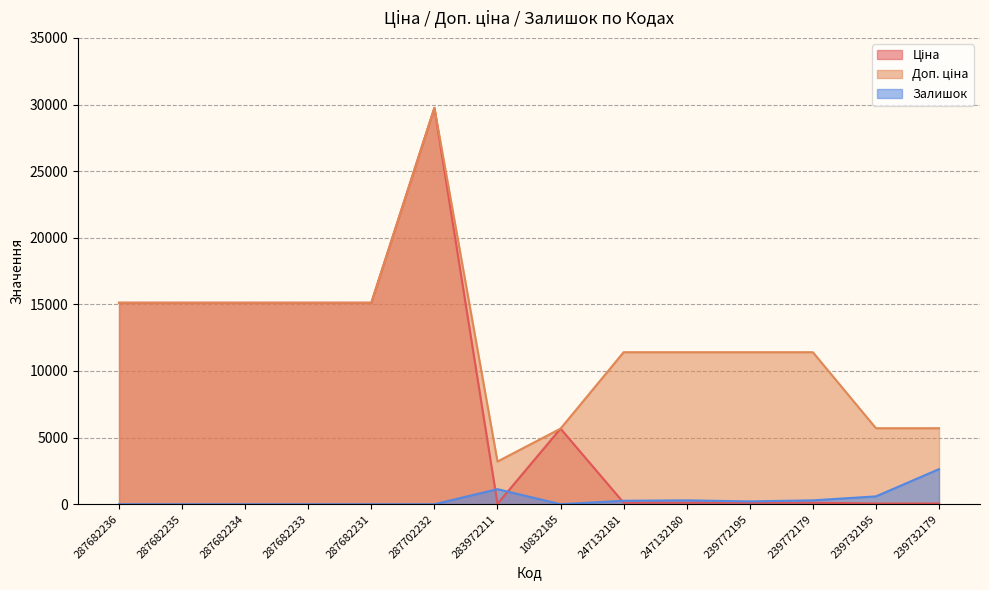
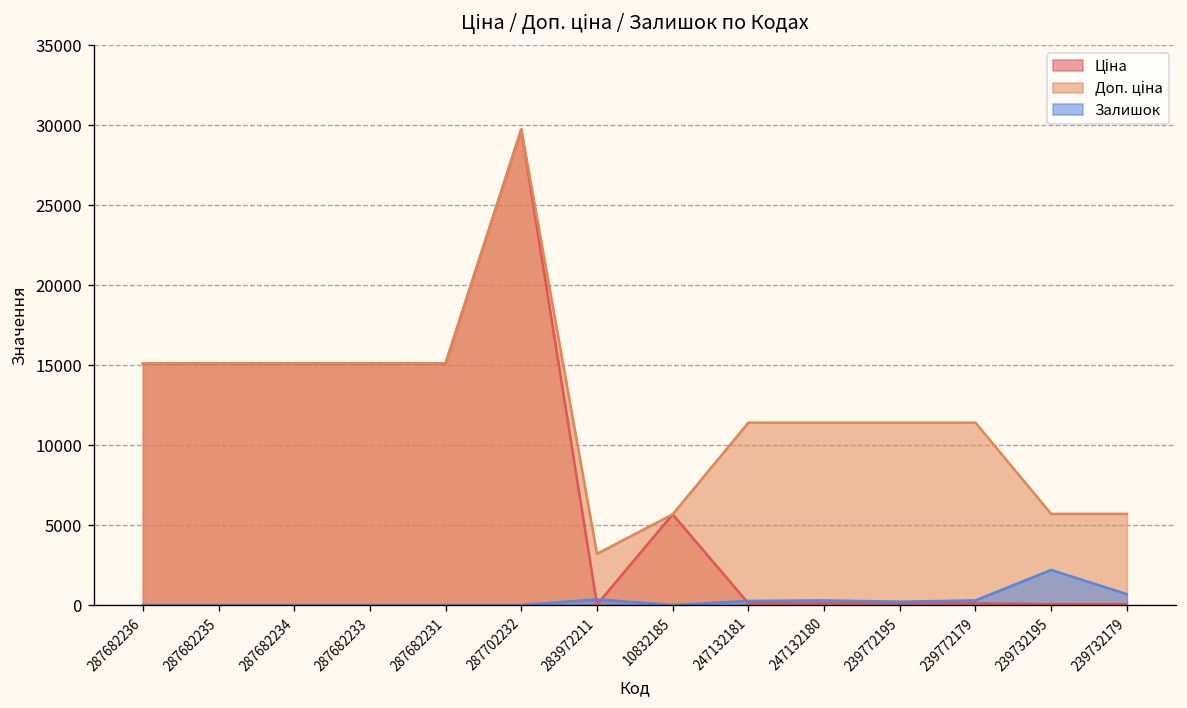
  {
    "Залишок": {
      "287682236": 0,
      "287682235": 0,
      "287682234": 0,
      "287682233": 0,
      "287682231": 0,
      "287702232": 0,
-     "283972211": 1100,
+     "283972211": 400,
      "10832185": 0,
-     "239732195": 600,
-     "239732179": 2600
+     "239732195": 2200,
+     "239732179": 700
    }
  }
